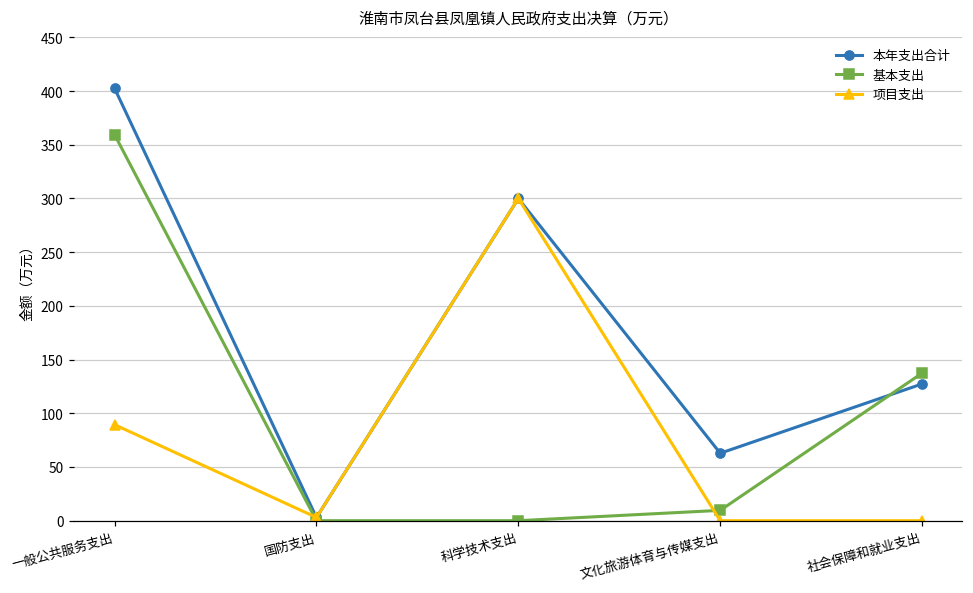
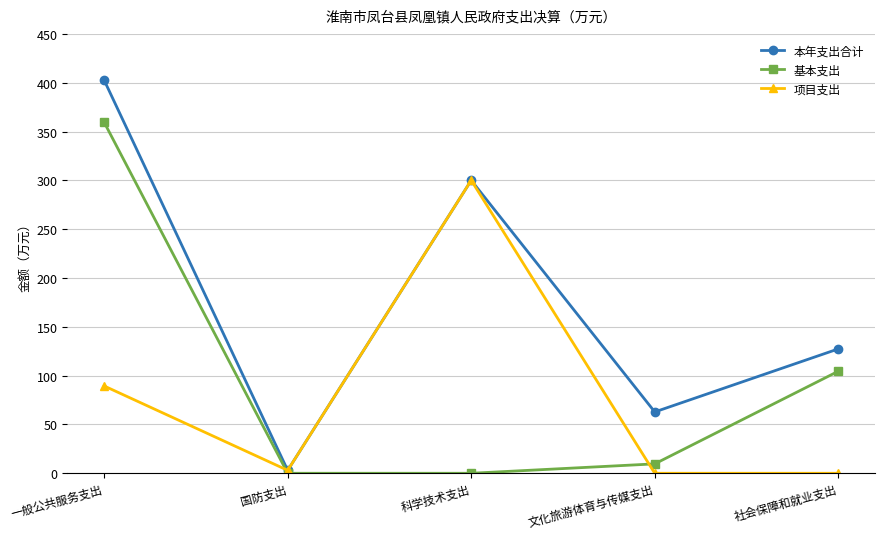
  {
    "本年支出合计": {
      "一般公共服务支出": 400,
      "文化旅游体育与传媒支出": 60,
      "社会保障和就业支出": 130
    },
    "基本支出": {
      "一般公共服务支出": 360,
      "国防支出": 0,
      "科学技术支出": 0,
      "文化旅游体育与传媒支出": 10,
-     "社会保障和就业支出": 140
+     "社会保障和就业支出": 100
    },
    "项目支出": {
      "一般公共服务支出": 90,
      "文化旅游体育与传媒支出": 0,
      "社会保障和就业支出": 0
    }
  }
